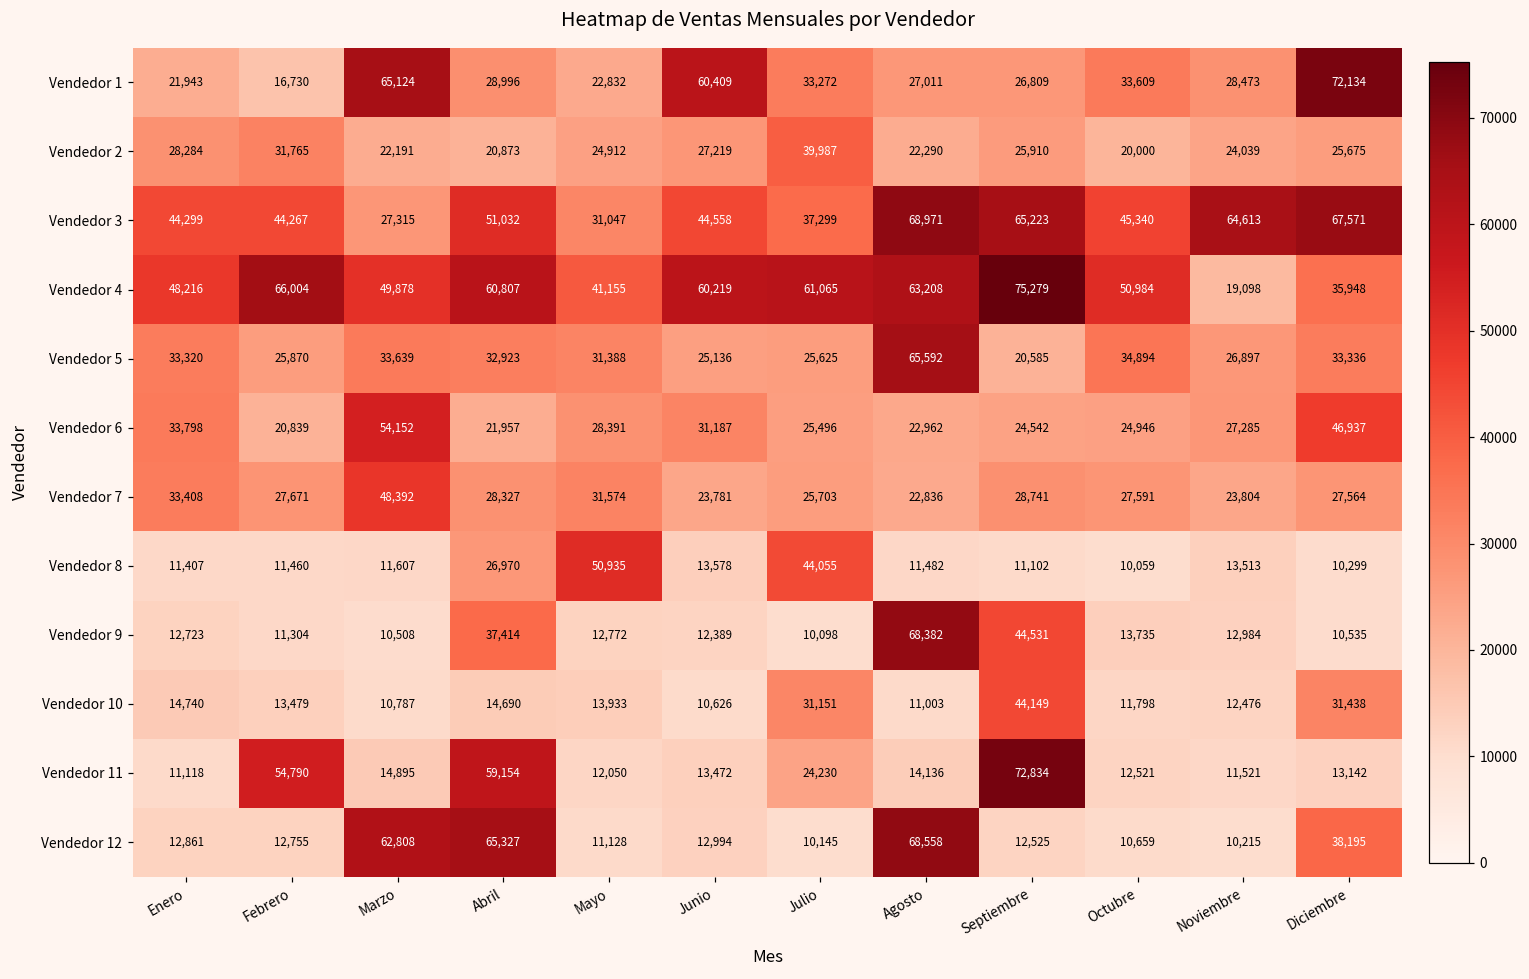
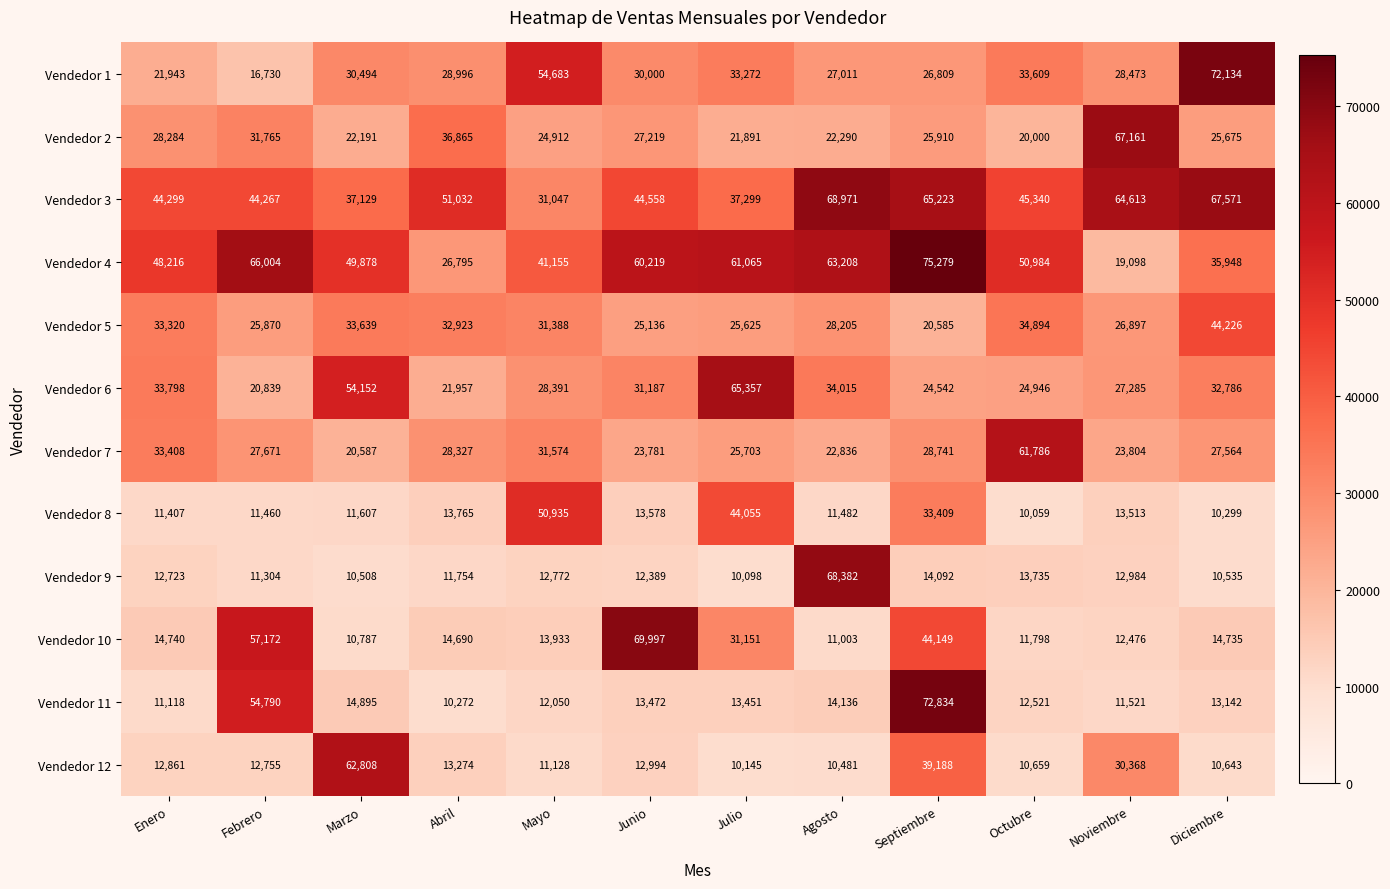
  {
    "Vendedor 1": {
      "Enero": "21,943",
      "Febrero": "16,730",
-     "Marzo": "65,124",
+     "Marzo": "30,494",
      "Abril": "28,996",
-     "Mayo": "22,832",
-     "Junio": "60,409",
+     "Mayo": "54,683",
+     "Junio": "30,000",
      "Julio": "33,272",
      "Agosto": "27,011",
      "Septiembre": "26,809",
      "Octubre": "33,609",
      "Noviembre": "28,473",
      "Diciembre": "72,134"
    },
    "Vendedor 2": {
      "Enero": "28,284",
      "Febrero": "31,765",
      "Marzo": "22,191",
-     "Abril": "20,873",
+     "Abril": "36,865",
      "Mayo": "24,912",
      "Junio": "27,219",
-     "Julio": "39,987",
+     "Julio": "21,891",
      "Agosto": "22,290",
      "Septiembre": "25,910",
      "Octubre": "20,000",
-     "Noviembre": "24,039",
+     "Noviembre": "67,161",
      "Diciembre": "25,675"
    },
    "Vendedor 3": {
      "Enero": "44,299",
      "Febrero": "44,267",
-     "Marzo": "27,315",
+     "Marzo": "37,129",
      "Abril": "51,032",
      "Mayo": "31,047",
      "Junio": "44,558",
      "Julio": "37,299",
      "Agosto": "68,971",
      "Septiembre": "65,223",
      "Octubre": "45,340",
      "Noviembre": "64,613",
      "Diciembre": "67,571"
    },
    "Vendedor 4": {
      "Enero": "48,216",
      "Febrero": "66,004",
      "Marzo": "49,878",
-     "Abril": "60,807",
+     "Abril": "26,795",
      "Mayo": "41,155",
      "Junio": "60,219",
      "Julio": "61,065",
      "Agosto": "63,208",
      "Septiembre": "75,279",
      "Octubre": "50,984",
      "Noviembre": "19,098",
      "Diciembre": "35,948"
    },
    "Vendedor 5": {
      "Enero": "33,320",
      "Febrero": "25,870",
      "Marzo": "33,639",
      "Abril": "32,923",
      "Mayo": "31,388",
      "Junio": "25,136",
      "Julio": "25,625",
-     "Agosto": "65,592",
+     "Agosto": "28,205",
      "Septiembre": "20,585",
      "Octubre": "34,894",
      "Noviembre": "26,897",
-     "Diciembre": "33,336"
+     "Diciembre": "44,226"
    },
    "Vendedor 6": {
      "Enero": "33,798",
      "Febrero": "20,839",
      "Marzo": "54,152",
      "Abril": "21,957",
      "Mayo": "28,391",
      "Junio": "31,187",
-     "Julio": "25,496",
-     "Agosto": "22,962",
+     "Julio": "65,357",
+     "Agosto": "34,015",
      "Septiembre": "24,542",
      "Octubre": "24,946",
      "Noviembre": "27,285",
-     "Diciembre": "46,937"
+     "Diciembre": "32,786"
    },
    "Vendedor 7": {
      "Enero": "33,408",
      "Febrero": "27,671",
-     "Marzo": "48,392",
+     "Marzo": "20,587",
      "Abril": "28,327",
      "Mayo": "31,574",
      "Junio": "23,781",
      "Julio": "25,703",
      "Agosto": "22,836",
      "Septiembre": "28,741",
-     "Octubre": "27,591",
+     "Octubre": "61,786",
      "Noviembre": "23,804",
      "Diciembre": "27,564"
    },
    "Vendedor 8": {
      "Enero": "11,407",
      "Febrero": "11,460",
      "Marzo": "11,607",
-     "Abril": "26,970",
+     "Abril": "13,765",
      "Mayo": "50,935",
      "Junio": "13,578",
      "Julio": "44,055",
      "Agosto": "11,482",
-     "Septiembre": "11,102",
+     "Septiembre": "33,409",
      "Octubre": "10,059",
      "Noviembre": "13,513",
      "Diciembre": "10,299"
    },
    "Vendedor 9": {
      "Enero": "12,723",
      "Febrero": "11,304",
      "Marzo": "10,508",
-     "Abril": "37,414",
+     "Abril": "11,754",
      "Mayo": "12,772",
      "Junio": "12,389",
      "Julio": "10,098",
      "Agosto": "68,382",
-     "Septiembre": "44,531",
+     "Septiembre": "14,092",
      "Octubre": "13,735",
      "Noviembre": "12,984",
      "Diciembre": "10,535"
    },
    "Vendedor 10": {
      "Enero": "14,740",
-     "Febrero": "13,479",
+     "Febrero": "57,172",
      "Marzo": "10,787",
      "Abril": "14,690",
      "Mayo": "13,933",
-     "Junio": "10,626",
+     "Junio": "69,997",
      "Julio": "31,151",
      "Agosto": "11,003",
      "Septiembre": "44,149",
      "Octubre": "11,798",
      "Noviembre": "12,476",
-     "Diciembre": "31,438"
+     "Diciembre": "14,735"
    },
    "Vendedor 11": {
      "Enero": "11,118",
      "Febrero": "54,790",
      "Marzo": "14,895",
-     "Abril": "59,154",
+     "Abril": "10,272",
      "Mayo": "12,050",
      "Junio": "13,472",
-     "Julio": "24,230",
+     "Julio": "13,451",
      "Agosto": "14,136",
      "Septiembre": "72,834",
      "Octubre": "12,521",
      "Noviembre": "11,521",
      "Diciembre": "13,142"
    },
    "Vendedor 12": {
      "Enero": "12,861",
      "Febrero": "12,755",
      "Marzo": "62,808",
-     "Abril": "65,327",
+     "Abril": "13,274",
      "Mayo": "11,128",
      "Junio": "12,994",
      "Julio": "10,145",
-     "Agosto": "68,558",
-     "Septiembre": "12,525",
+     "Agosto": "10,481",
+     "Septiembre": "39,188",
      "Octubre": "10,659",
-     "Noviembre": "10,215",
-     "Diciembre": "38,195"
+     "Noviembre": "30,368",
+     "Diciembre": "10,643"
    }
  }
